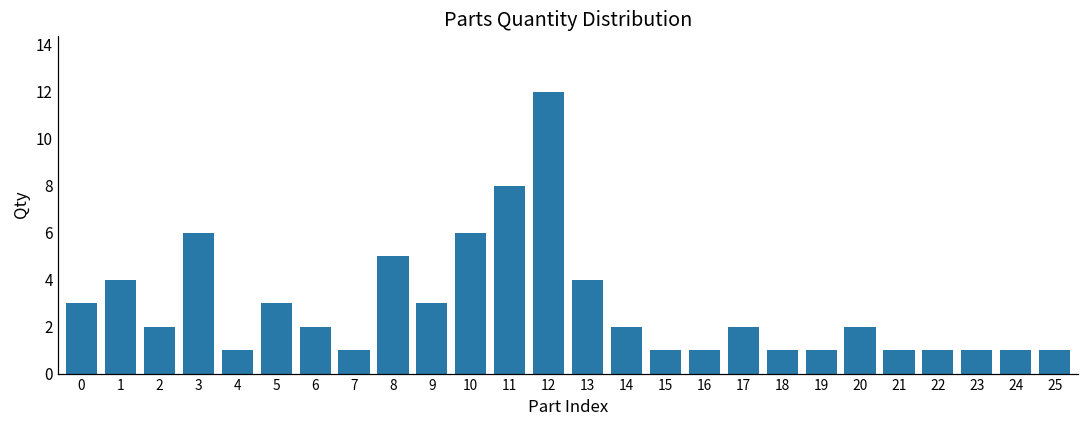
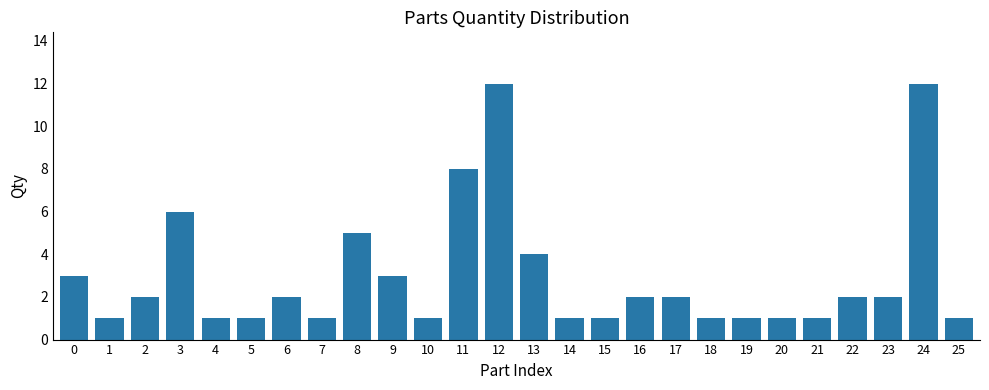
  {
    "0": 3,
-   "1": 4,
+   "1": 1,
    "2": 2,
    "3": 6,
    "4": 1,
-   "5": 3,
+   "5": 1,
    "6": 2,
    "7": 1,
    "8": 5,
    "9": 3,
-   "10": 6,
+   "10": 1,
    "11": 8,
    "12": 12,
    "13": 4,
-   "14": 2,
+   "14": 1,
    "15": 1,
-   "16": 1,
+   "16": 2,
    "17": 2,
    "18": 1,
    "19": 1,
-   "20": 2,
+   "20": 1,
    "21": 1,
-   "22": 1,
-   "23": 1,
-   "24": 1,
+   "22": 2,
+   "23": 2,
+   "24": 12,
    "25": 1
  }
